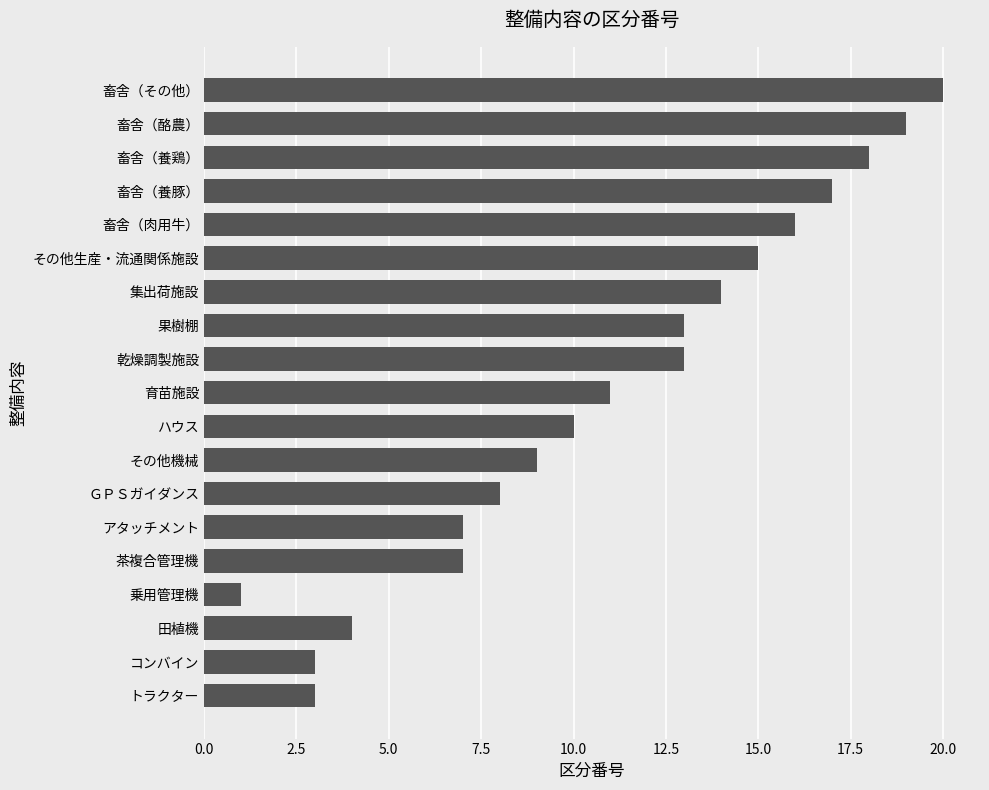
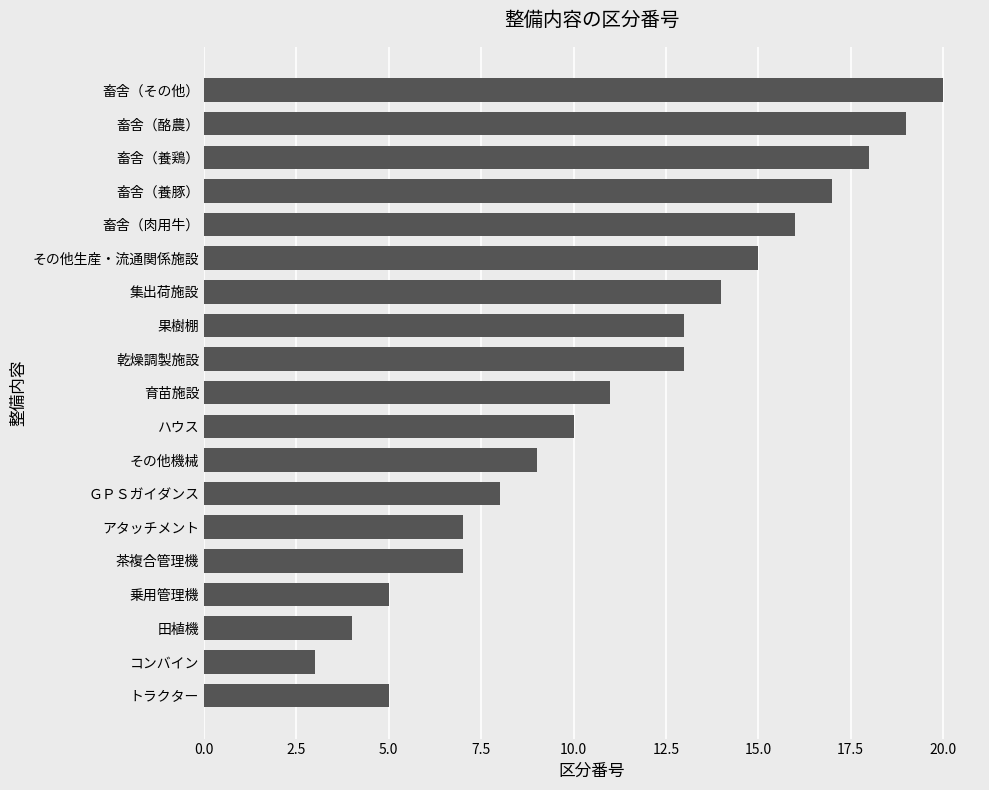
  {
    "畜舎（その他）": 20,
    "畜舎（酪農）": 19,
    "畜舎（養鶏）": 18,
    "畜舎（養豚）": 17,
    "畜舎（肉用牛）": 16,
    "その他生産・流通関係施設": 15,
    "集出荷施設": 14,
    "果樹棚": 13,
    "乾燥調製施設": 13,
    "育苗施設": 11,
    "ハウス": 10,
    "その他機械": 9,
    "ＧＰＳガイダンス": 8,
    "アタッチメント": 7,
    "茶複合管理機": 7,
-   "乗用管理機": 1,
+   "乗用管理機": 5,
    "田植機": 4,
    "コンバイン": 3,
-   "トラクター": 3
+   "トラクター": 5
  }
